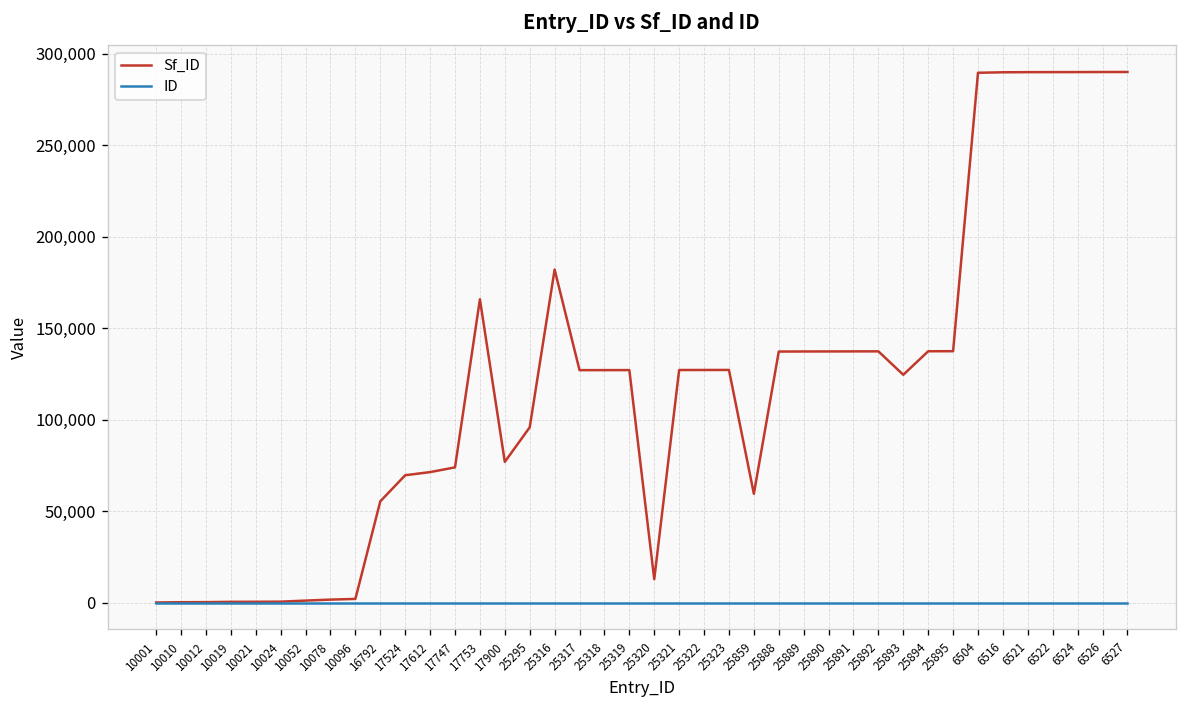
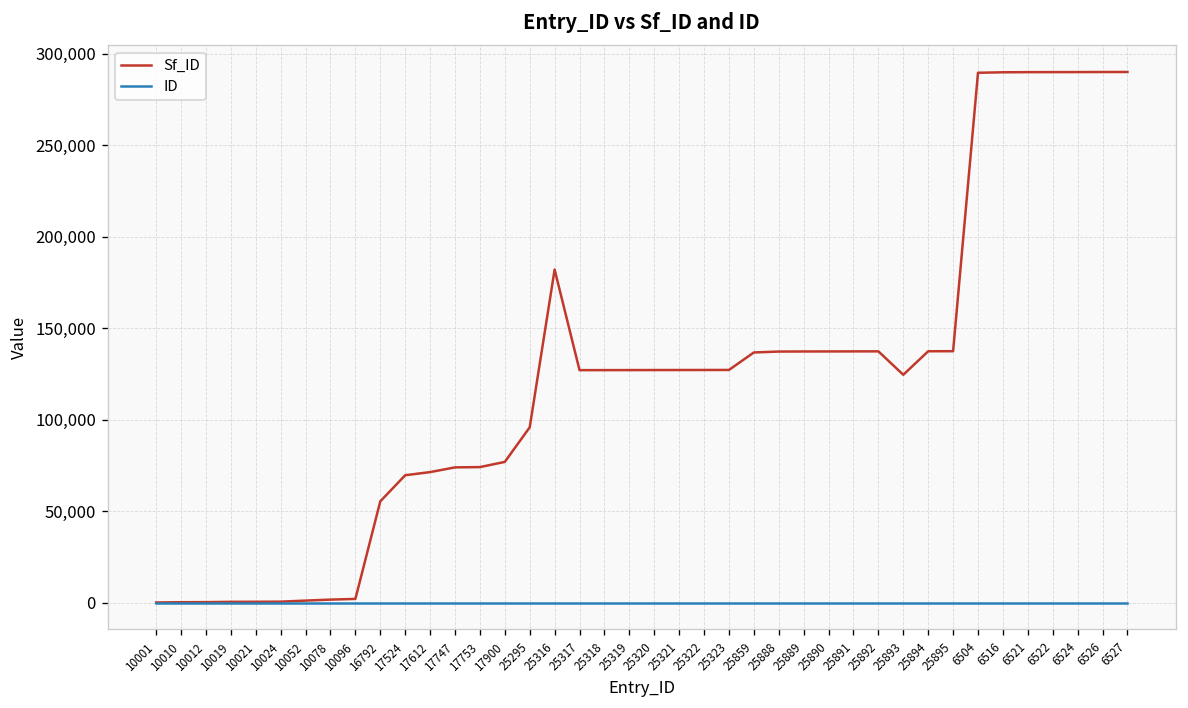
  {
    "Sf_ID": {
      "10096": "2,000",
      "16792": "55,000",
      "17524": "70,000",
      "17612": "71,000",
      "17747": "74,000",
-     "17753": "166,000",
+     "17753": "74,000",
      "17900": "77,000",
      "25295": "96,000",
      "25316": "182,000",
      "25317": "127,000",
      "25318": "127,000",
      "25319": "127,000",
-     "25320": "13,000",
+     "25320": "127,000",
      "25321": "127,000",
      "25322": "127,000",
      "25323": "127,000",
-     "25859": "59,000",
+     "25859": "137,000",
      "25888": "137,000",
      "25889": "137,000",
      "25890": "137,000",
      "25891": "137,000",
      "25892": "137,000",
      "25893": "124,000",
      "25894": "137,000",
      "25895": "137,000",
      "6504": "290,000",
      "6516": "290,000",
      "6521": "290,000",
      "6522": "290,000",
      "6524": "290,000",
      "6526": "290,000",
      "6527": "290,000"
    },
    "ID": {
      "10096": "0",
      "16792": "0",
      "17524": "0",
      "17612": "0",
      "17747": "0",
      "17753": "0",
      "17900": "0",
      "25295": "0",
      "25316": "0",
      "25317": "0",
      "25318": "0",
      "25319": "0",
      "25320": "0",
      "25321": "0",
      "25322": "0",
      "25323": "0",
      "25859": "0",
      "25888": "0",
      "25889": "0",
      "25890": "0",
      "25891": "0",
      "25892": "0",
      "25893": "0",
      "25894": "0",
      "25895": "0",
      "6504": "0",
      "6516": "0",
      "6521": "0",
      "6522": "0",
      "6524": "0",
      "6526": "0",
      "6527": "0"
    }
  }
